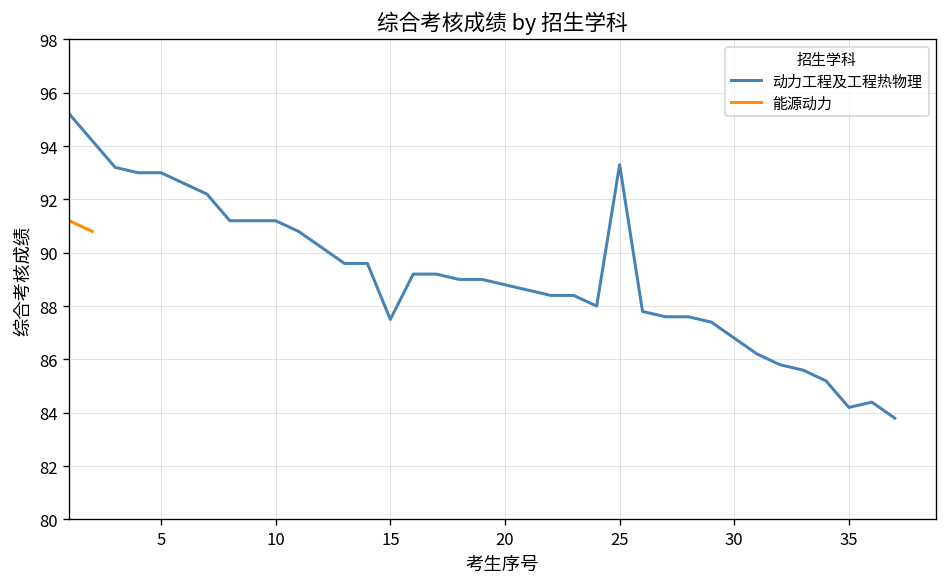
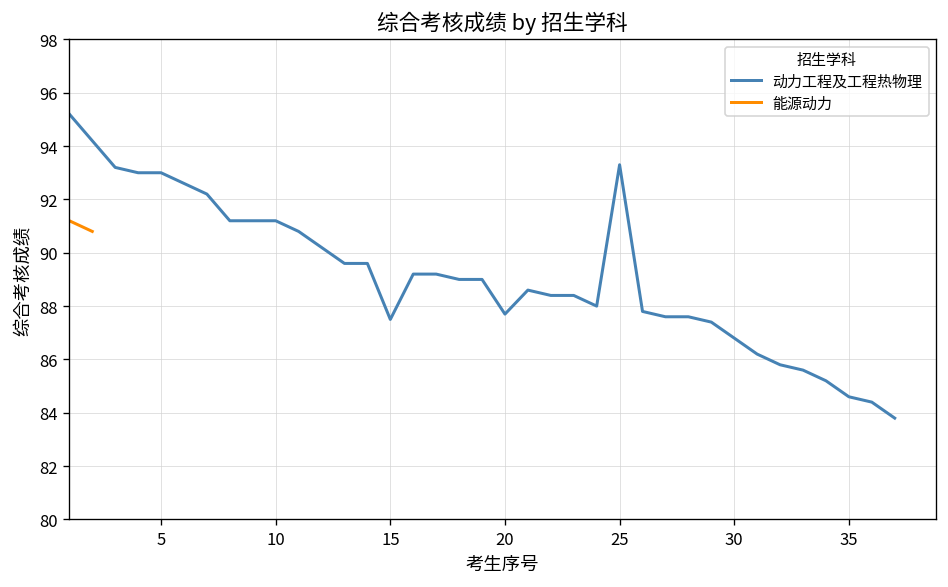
  {
    "动力工程及工程热物理": {
      "5": 93.0,
      "10": 91.2,
      "15": 87.5,
-     "20": 88.8,
+     "20": 87.7,
      "25": 93.3,
      "30": 86.8,
-     "35": 84.2
+     "35": 84.6
    }
  }
